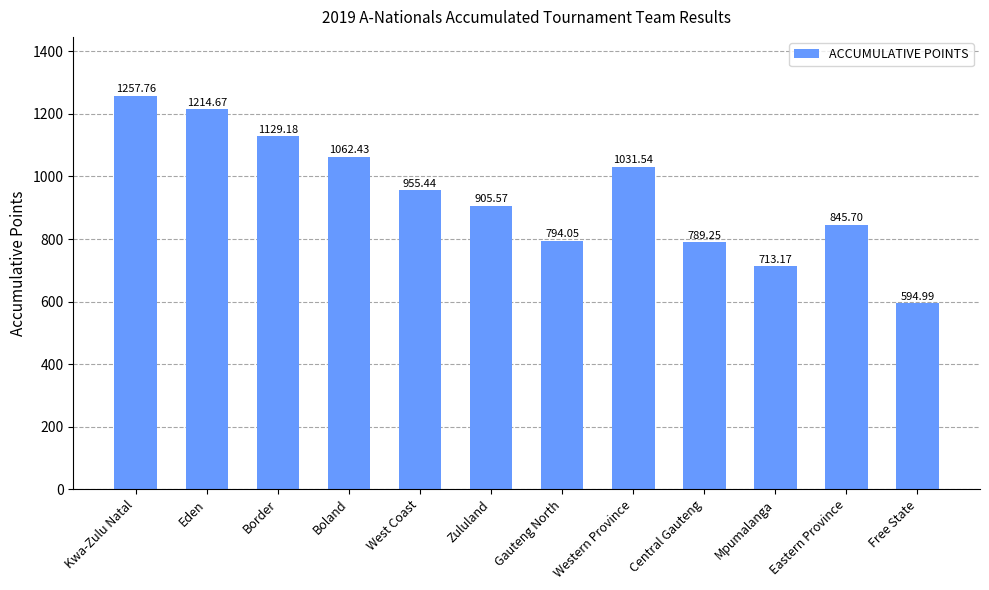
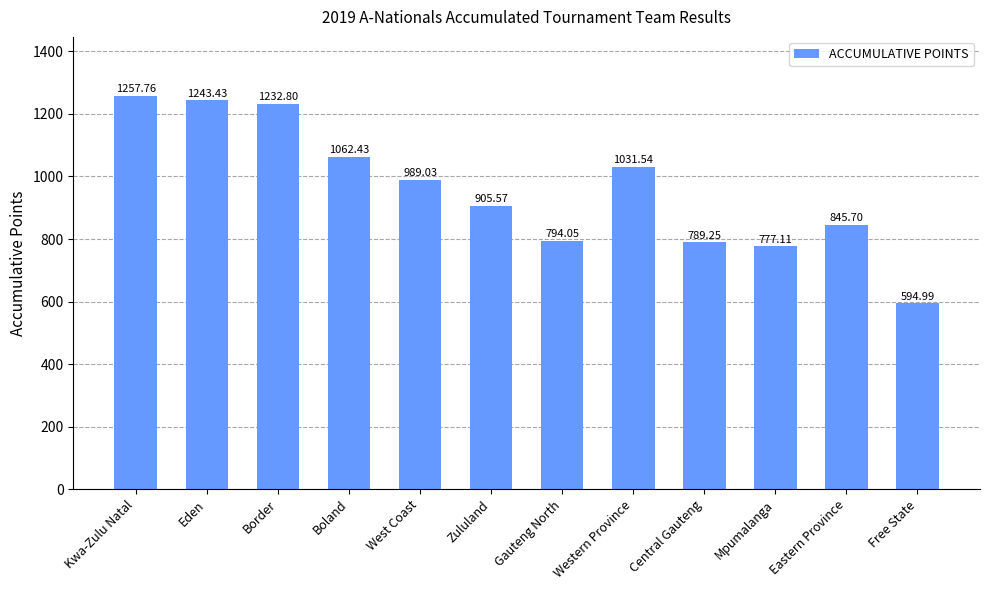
  {
    "Kwa-Zulu Natal": 1257.76,
-   "Eden": 1214.67,
-   "Border": 1129.18,
+   "Eden": 1243.43,
+   "Border": 1232.80,
    "Boland": 1062.43,
-   "West Coast": 955.44,
+   "West Coast": 989.03,
    "Zululand": 905.57,
    "Gauteng North": 794.05,
    "Western Province": 1031.54,
    "Central Gauteng": 789.25,
-   "Mpumalanga": 713.17,
+   "Mpumalanga": 777.11,
    "Eastern Province": 845.70,
    "Free State": 594.99
  }
